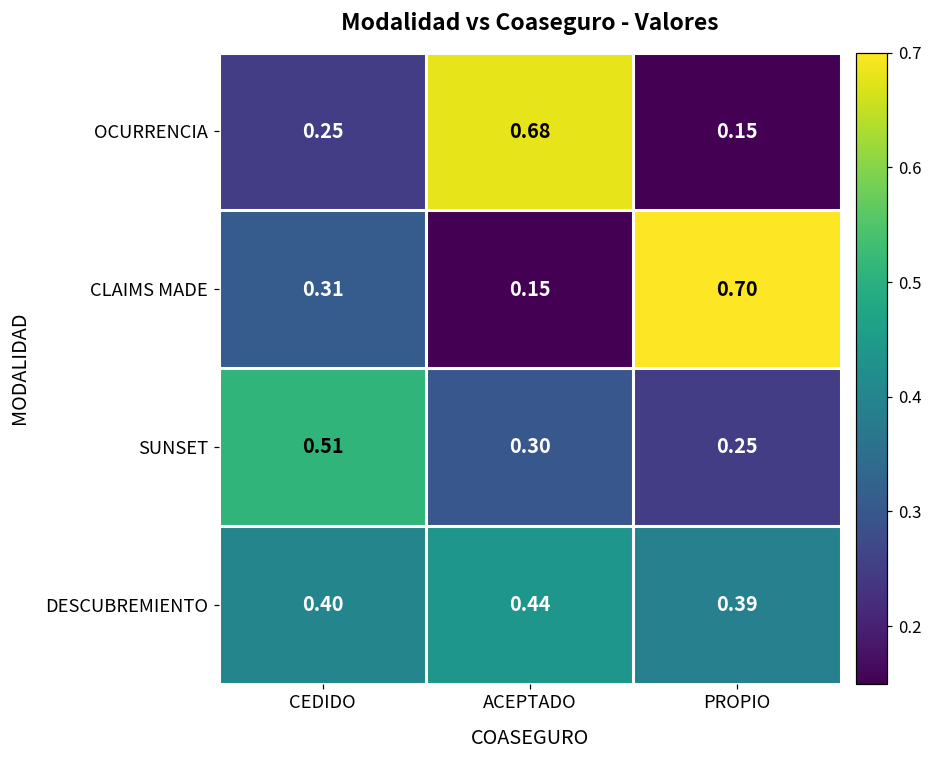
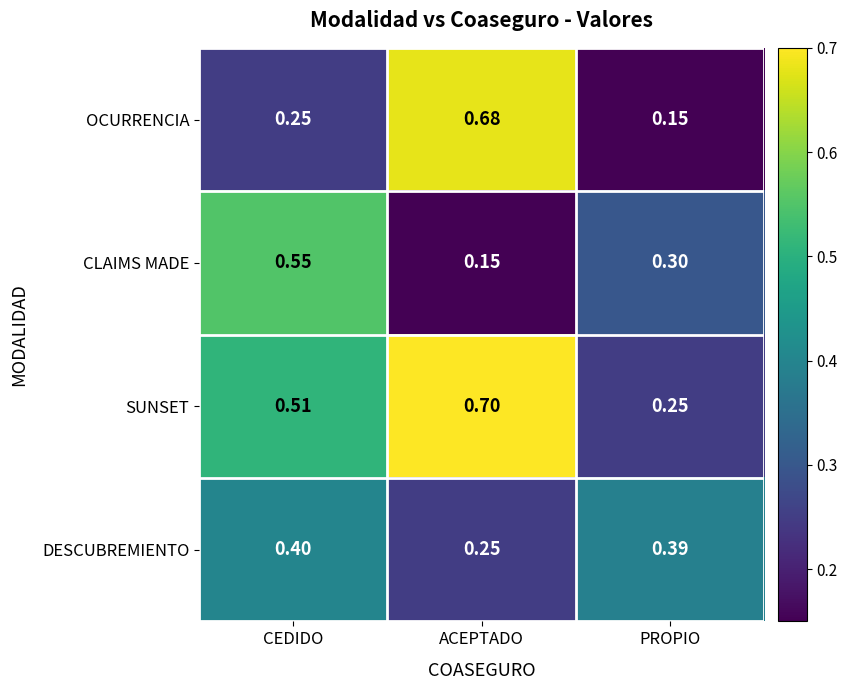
  {
    "OCURRENCIA": {
      "CEDIDO": 0.25,
      "ACEPTADO": 0.68,
      "PROPIO": 0.15
    },
    "CLAIMS MADE": {
-     "CEDIDO": 0.31,
+     "CEDIDO": 0.55,
      "ACEPTADO": 0.15,
-     "PROPIO": 0.70
+     "PROPIO": 0.30
    },
    "SUNSET": {
      "CEDIDO": 0.51,
-     "ACEPTADO": 0.30,
+     "ACEPTADO": 0.70,
      "PROPIO": 0.25
    },
    "DESCUBREMIENTO": {
      "CEDIDO": 0.40,
-     "ACEPTADO": 0.44,
+     "ACEPTADO": 0.25,
      "PROPIO": 0.39
    }
  }
